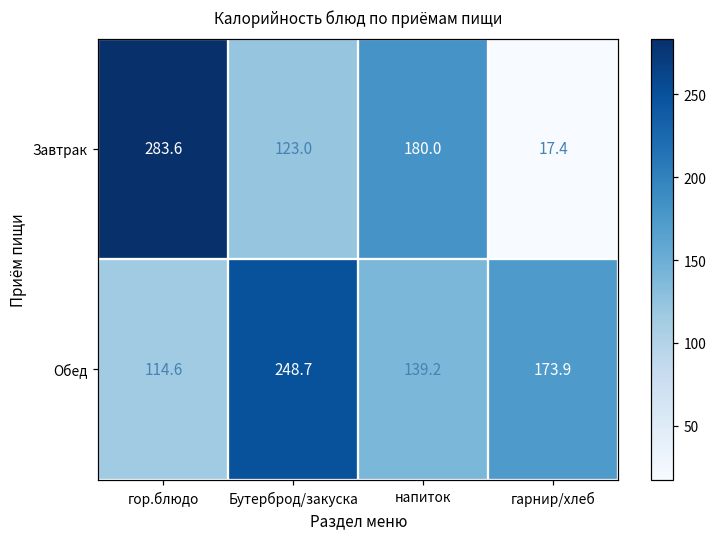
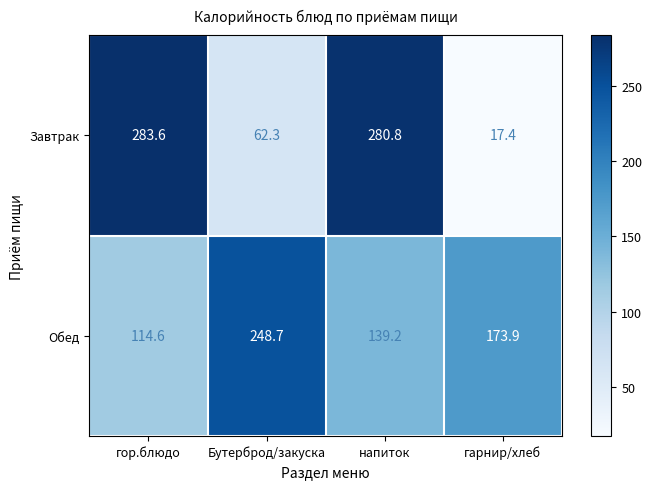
  {
    "Завтрак": {
      "гор.блюдо": 283.6,
-     "Бутерброд/закуска": 123.0,
-     "напиток": 180.0,
+     "Бутерброд/закуска": 62.3,
+     "напиток": 280.8,
      "гарнир/хлеб": 17.4
    },
    "Обед": {
      "гор.блюдо": 114.6,
      "Бутерброд/закуска": 248.7,
      "напиток": 139.2,
      "гарнир/хлеб": 173.9
    }
  }
